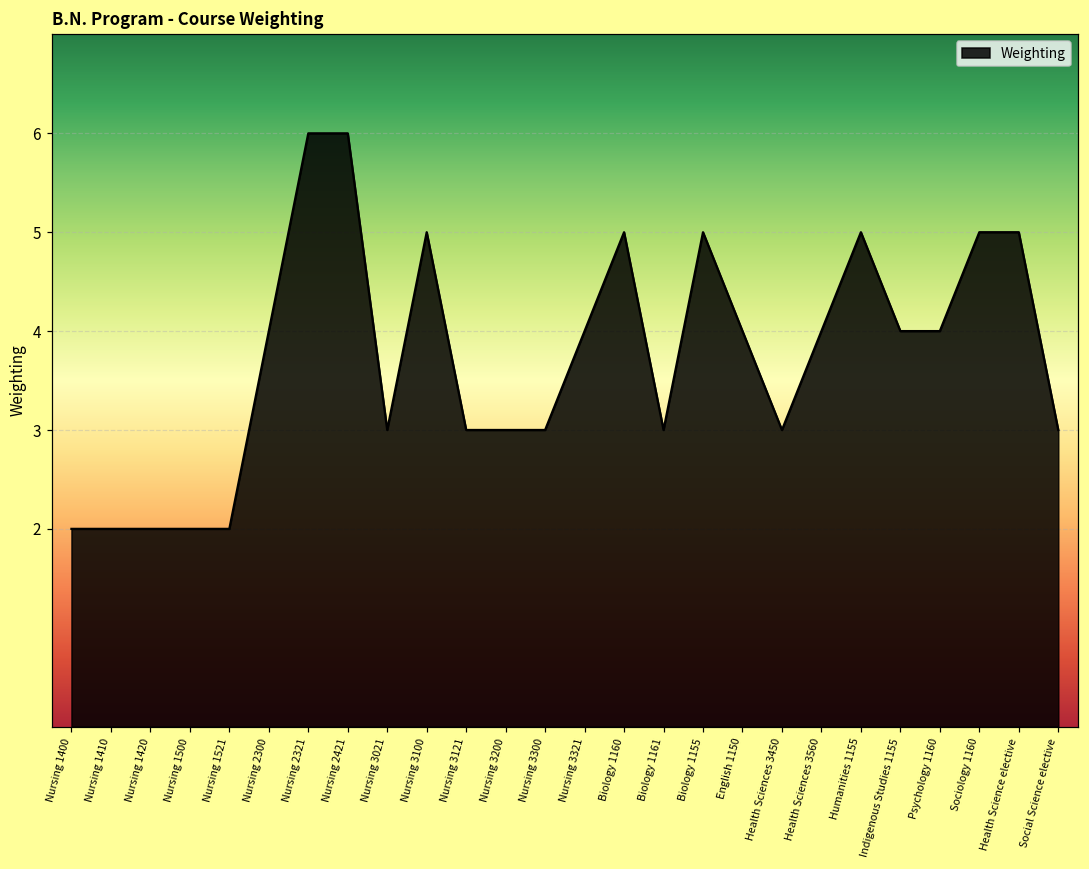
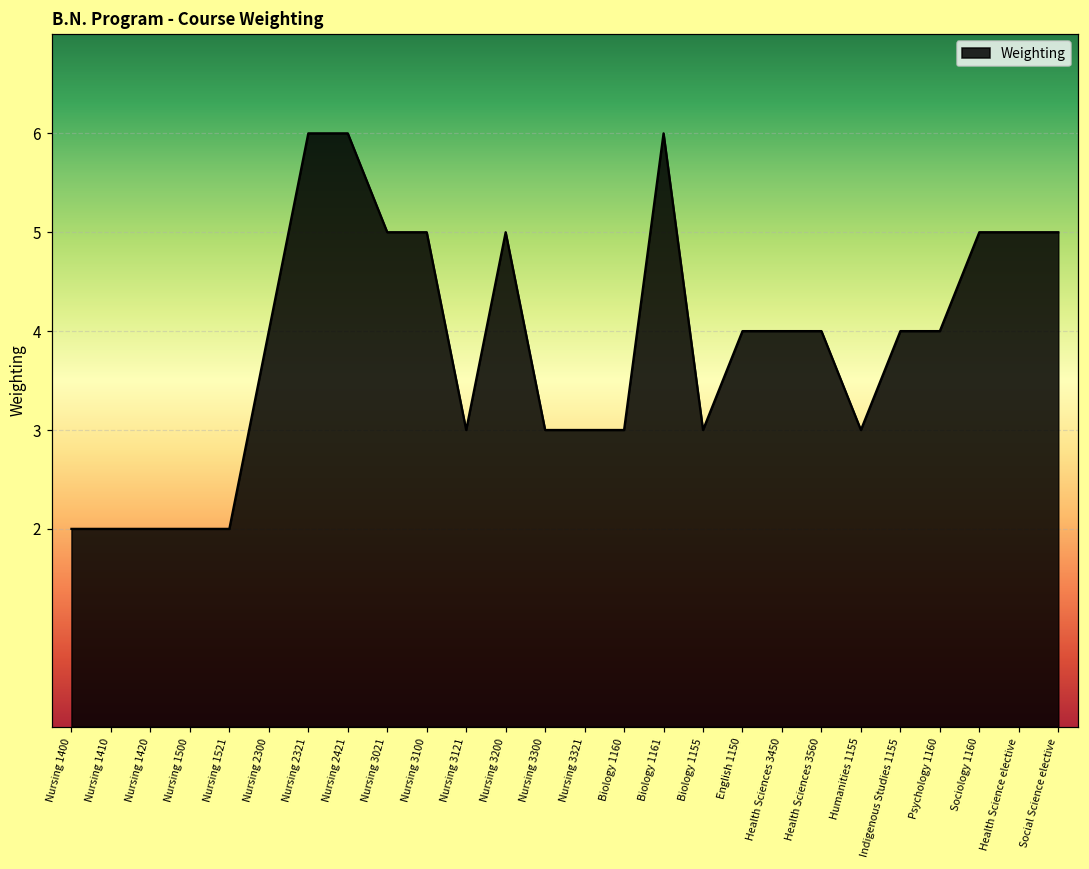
  {
    "Nursing 1400": 2,
    "Nursing 1410": 2,
    "Nursing 1420": 2,
    "Nursing 1500": 2,
    "Nursing 1521": 2,
    "Nursing 2300": 4,
    "Nursing 2321": 6,
    "Nursing 2421": 6,
-   "Nursing 3021": 3,
+   "Nursing 3021": 5,
    "Nursing 3100": 5,
    "Nursing 3121": 3,
-   "Nursing 3200": 3,
+   "Nursing 3200": 5,
    "Nursing 3300": 3,
-   "Nursing 3321": 4,
-   "Biology 1160": 5,
-   "Biology 1161": 3,
-   "Biology 1155": 5,
+   "Nursing 3321": 3,
+   "Biology 1160": 3,
+   "Biology 1161": 6,
+   "Biology 1155": 3,
    "English 1150": 4,
-   "Health Sciences 3450": 3,
+   "Health Sciences 3450": 4,
    "Health Sciences 3560": 4,
-   "Humanities 1155": 5,
+   "Humanities 1155": 3,
    "Indigenous Studies 1155": 4,
    "Psychology 1160": 4,
    "Sociology 1160": 5,
    "Health Science elective": 5,
-   "Social Science elective": 3
+   "Social Science elective": 5
  }
